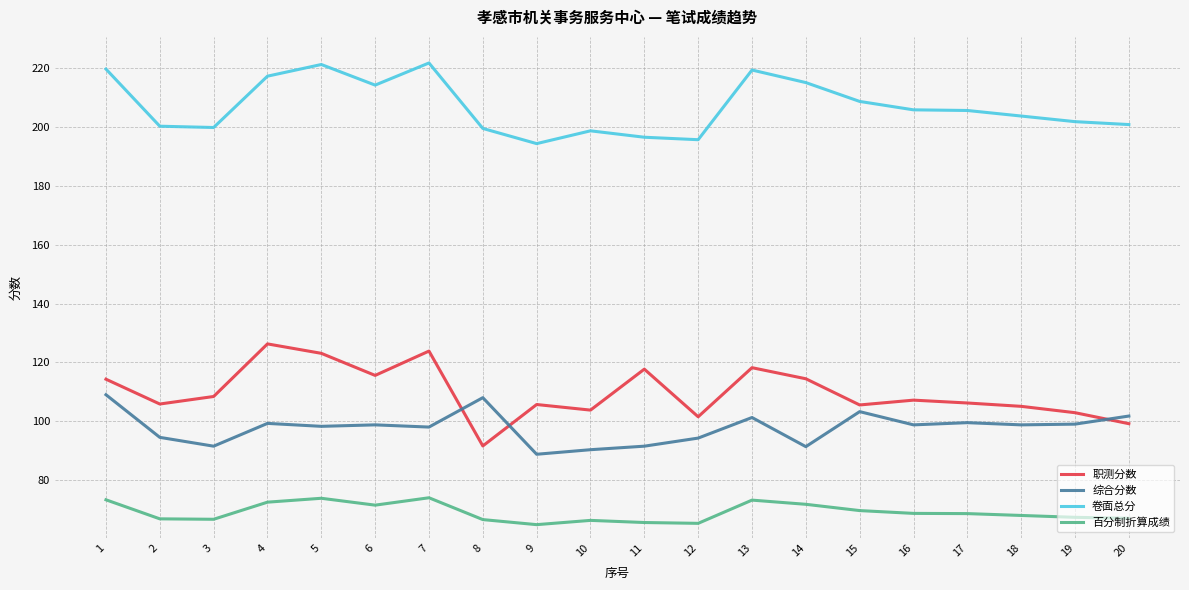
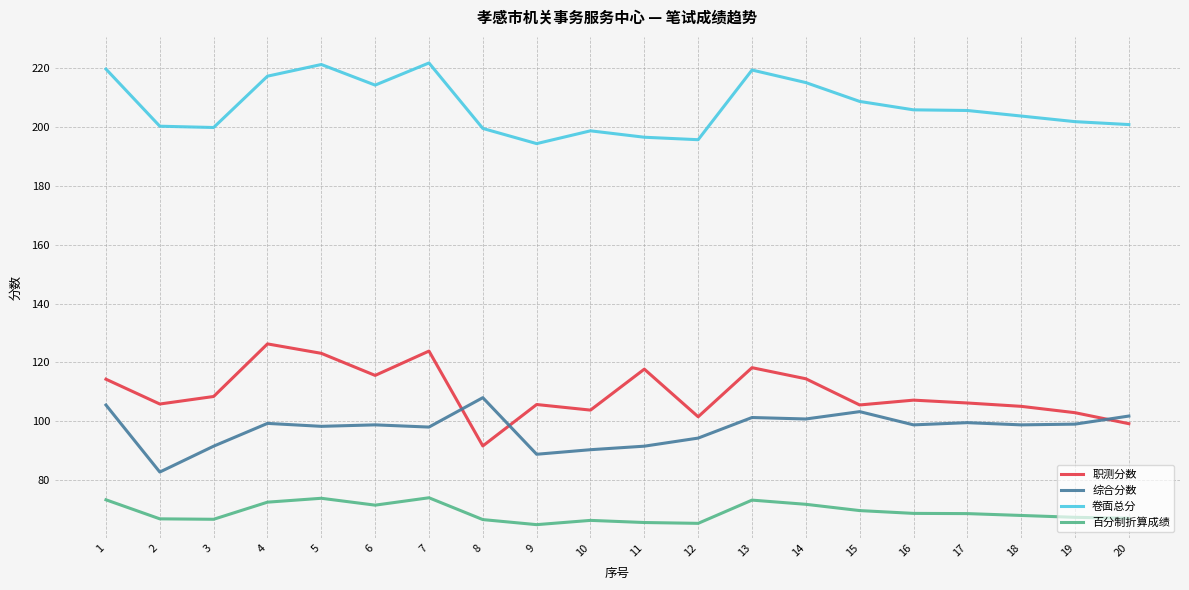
  {
    "职测分数": {
      "1": 114,
      "2": 106,
      "3": 108,
      "4": 126,
      "5": 123,
      "6": 116,
      "7": 124,
      "8": 92,
      "9": 106,
      "10": 104,
      "11": 118,
      "12": 102,
      "13": 118,
      "14": 114,
      "15": 106,
      "16": 107,
      "17": 106,
      "18": 105,
      "19": 103,
      "20": 99
    },
    "综合分数": {
-     "1": 109,
-     "2": 95,
+     "1": 106,
+     "2": 83,
      "3": 92,
      "4": 99,
      "5": 98,
      "6": 99,
      "7": 98,
      "8": 108,
      "9": 89,
      "10": 90,
      "11": 92,
      "12": 94,
      "13": 101,
-     "14": 91,
+     "14": 101,
      "15": 103,
      "16": 99,
      "17": 100,
      "18": 99,
      "19": 99,
      "20": 102
    },
    "卷面总分": {
      "1": 220,
      "2": 200,
      "3": 200,
      "4": 217,
      "5": 221,
      "6": 214,
      "7": 222,
      "8": 200,
      "9": 194,
      "10": 199,
      "11": 197,
      "12": 196,
      "13": 219,
      "14": 215,
      "15": 209,
      "16": 206,
      "17": 206,
      "18": 204,
      "19": 202,
      "20": 201
    },
    "百分制折算成绩": {
      "1": 73,
      "2": 67,
      "3": 67,
      "4": 72,
      "5": 74,
      "6": 71,
      "7": 74,
      "8": 67,
      "9": 65,
      "10": 66,
      "11": 66,
      "12": 65,
      "13": 73,
      "14": 72,
      "15": 70,
      "16": 69,
      "17": 69,
      "18": 68
    }
  }
